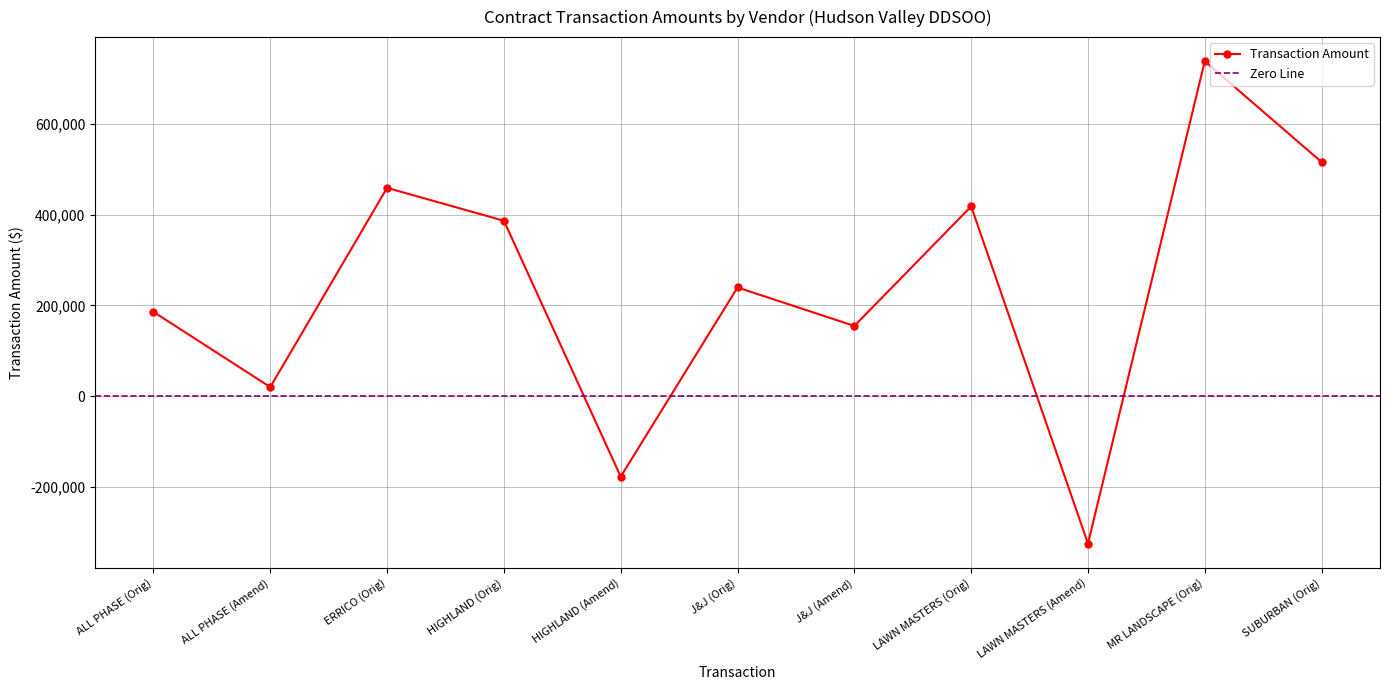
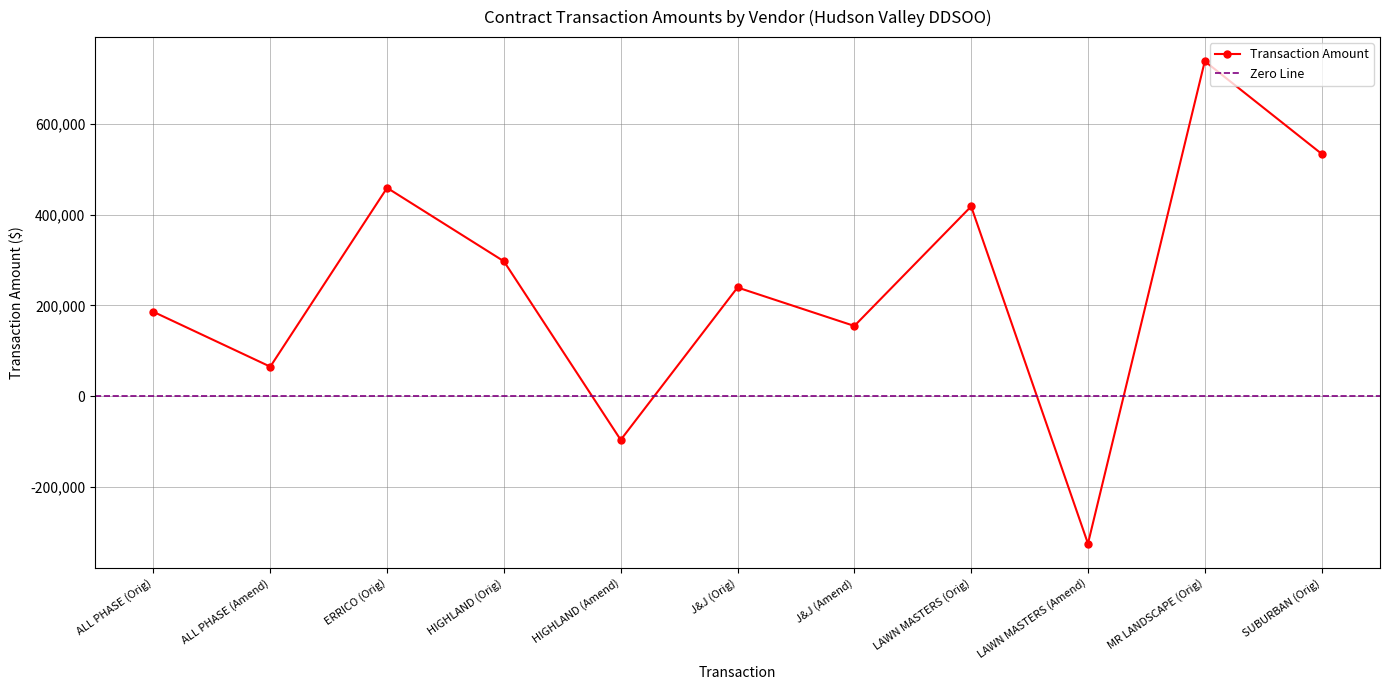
  {
    "ALL PHASE (Orig)": "190,000",
-   "ALL PHASE (Amend)": "20,000",
+   "ALL PHASE (Amend)": "70,000",
    "ERRICO (Orig)": "460,000",
-   "HIGHLAND (Orig)": "390,000",
-   "HIGHLAND (Amend)": "-180,000",
+   "HIGHLAND (Orig)": "300,000",
+   "HIGHLAND (Amend)": "-100,000",
    "J&J (Orig)": "240,000",
    "J&J (Amend)": "150,000",
    "LAWN MASTERS (Orig)": "420,000",
    "LAWN MASTERS (Amend)": "-320,000",
    "MR LANDSCAPE (Orig)": "740,000",
-   "SUBURBAN (Orig)": "520,000"
+   "SUBURBAN (Orig)": "530,000"
  }
